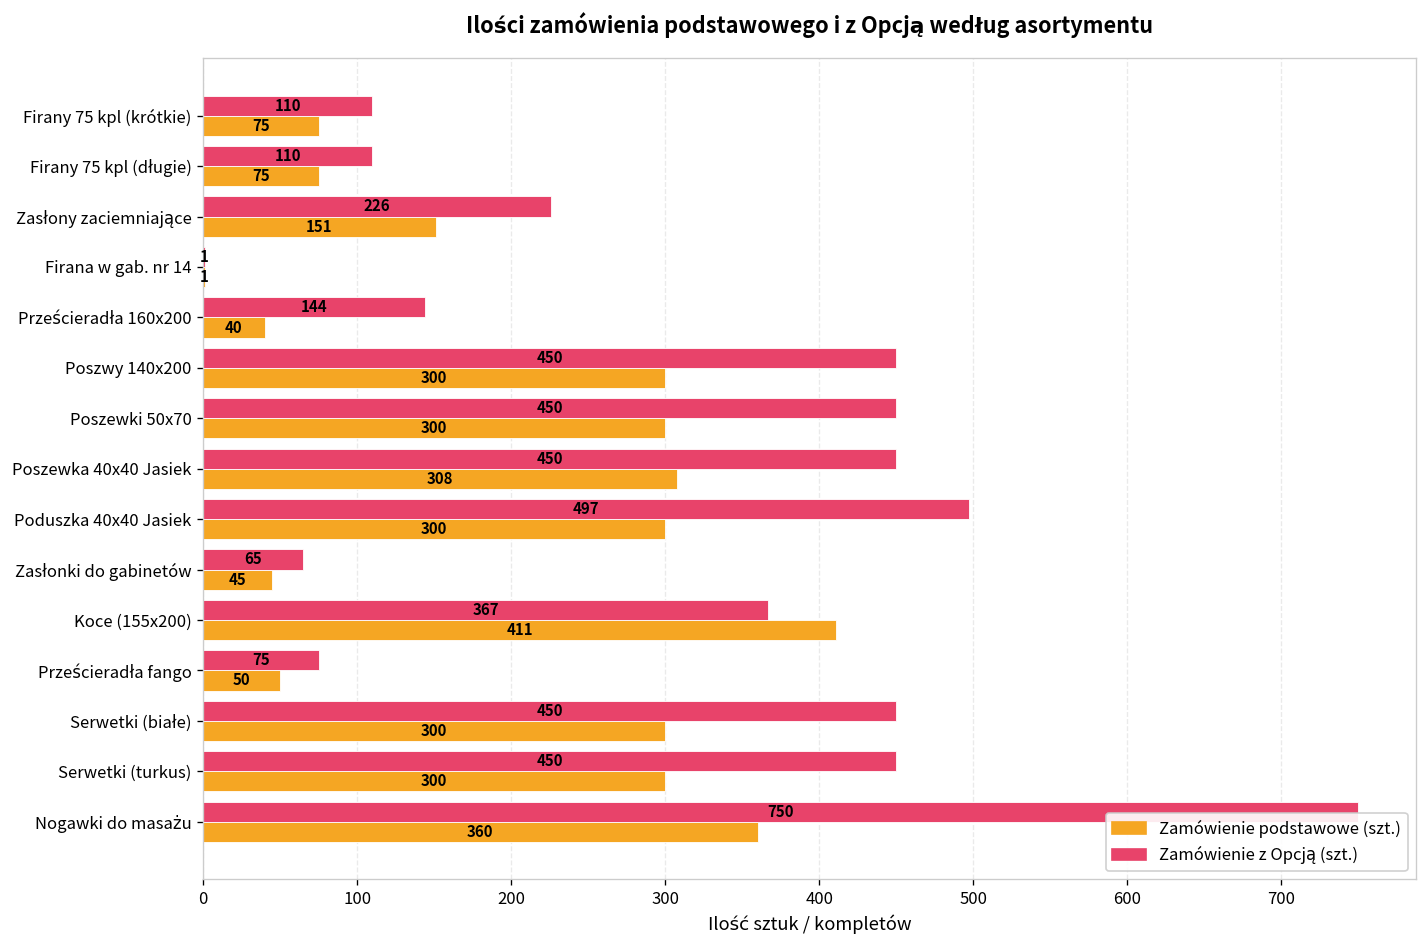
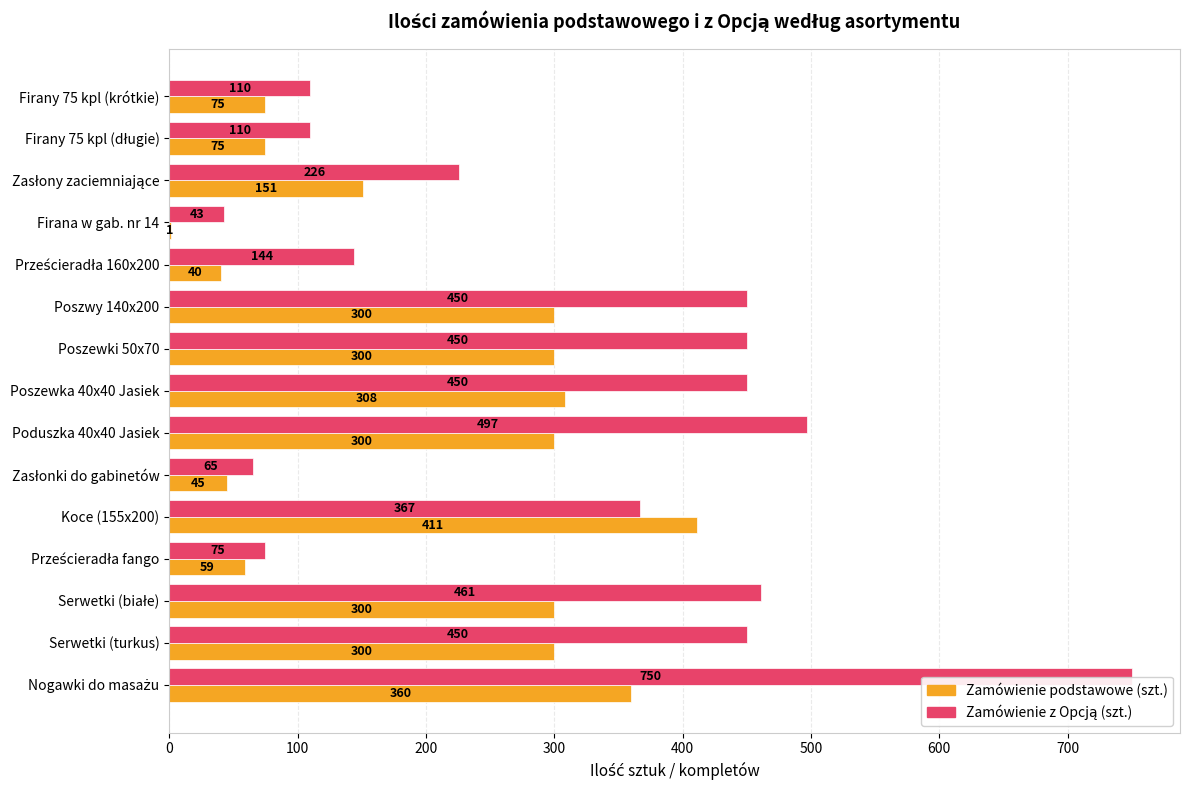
  {
    "Zamówienie podstawowe (szt.)": {
      "Firany 75 kpl (krótkie)": 75,
      "Firany 75 kpl (długie)": 75,
      "Zasłony zaciemniające": 151,
      "Firana w gab. nr 14": 1,
      "Prześcieradła 160x200": 40,
      "Poszwy 140x200": 300,
      "Poszewki 50x70": 300,
      "Poszewka 40x40 Jasiek": 308,
      "Poduszka 40x40 Jasiek": 300,
      "Zasłonki do gabinetów": 45,
      "Koce (155x200)": 411,
-     "Prześcieradła fango": 50,
+     "Prześcieradła fango": 59,
      "Serwetki (białe)": 300,
      "Serwetki (turkus)": 300,
      "Nogawki do masażu": 360
    },
    "Zamówienie z Opcją (szt.)": {
      "Firany 75 kpl (krótkie)": 110,
      "Firany 75 kpl (długie)": 110,
      "Zasłony zaciemniające": 226,
-     "Firana w gab. nr 14": 1,
+     "Firana w gab. nr 14": 43,
      "Prześcieradła 160x200": 144,
      "Poszwy 140x200": 450,
      "Poszewki 50x70": 450,
      "Poszewka 40x40 Jasiek": 450,
      "Poduszka 40x40 Jasiek": 497,
      "Zasłonki do gabinetów": 65,
      "Koce (155x200)": 367,
      "Prześcieradła fango": 75,
-     "Serwetki (białe)": 450,
+     "Serwetki (białe)": 461,
      "Serwetki (turkus)": 450,
      "Nogawki do masażu": 750
    }
  }
